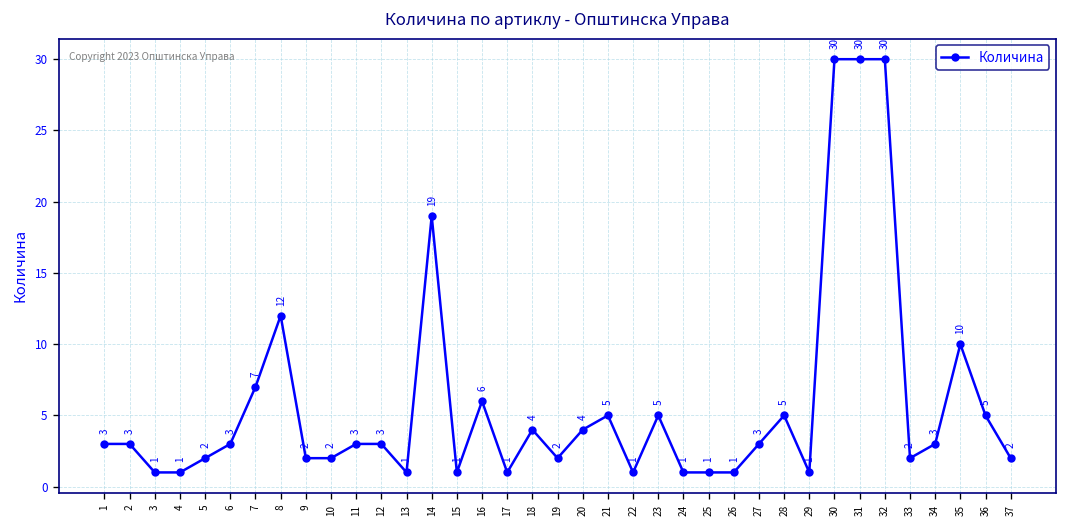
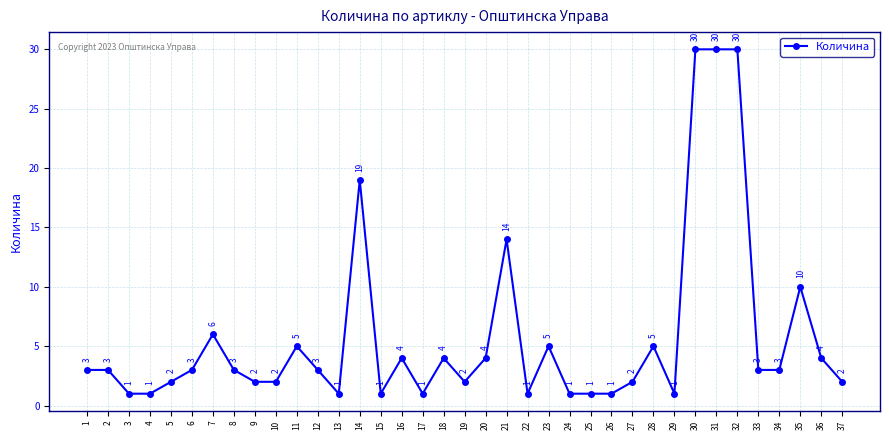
  {
    "1": 3,
    "2": 3,
    "3": 1,
    "4": 1,
    "5": 2,
    "6": 3,
-   "7": 7,
-   "8": 12,
+   "7": 6,
+   "8": 3,
    "9": 2,
    "10": 2,
-   "11": 3,
+   "11": 5,
    "12": 3,
    "13": 1,
    "14": 19,
    "15": 1,
-   "16": 6,
+   "16": 4,
    "17": 1,
    "18": 4,
    "19": 2,
    "20": 4,
-   "21": 5,
+   "21": 14,
    "22": 1,
    "23": 5,
    "24": 1,
    "25": 1,
    "26": 1,
-   "27": 3,
+   "27": 2,
    "28": 5,
    "29": 1,
    "30": 30,
    "31": 30,
    "32": 30,
-   "33": 2,
+   "33": 3,
    "34": 3,
    "35": 10,
-   "36": 5,
+   "36": 4,
    "37": 2
  }
